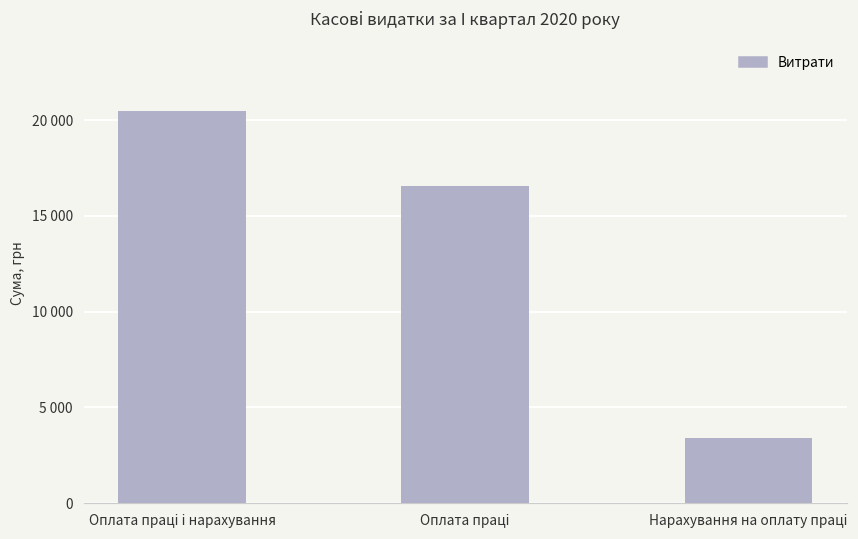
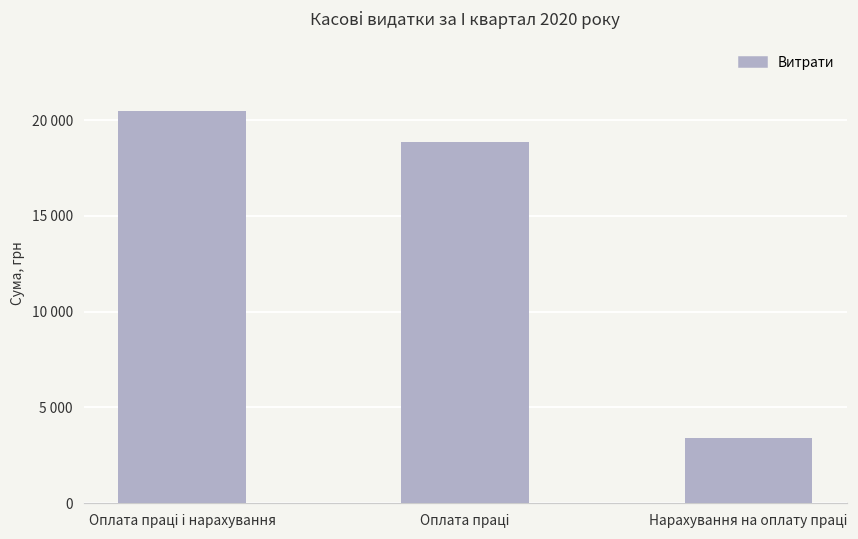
  {
    "Оплата праці і нарахування": 20500,
-   "Оплата праці": 16600,
+   "Оплата праці": 18800,
    "Нарахування на оплату праці": 3400
  }
